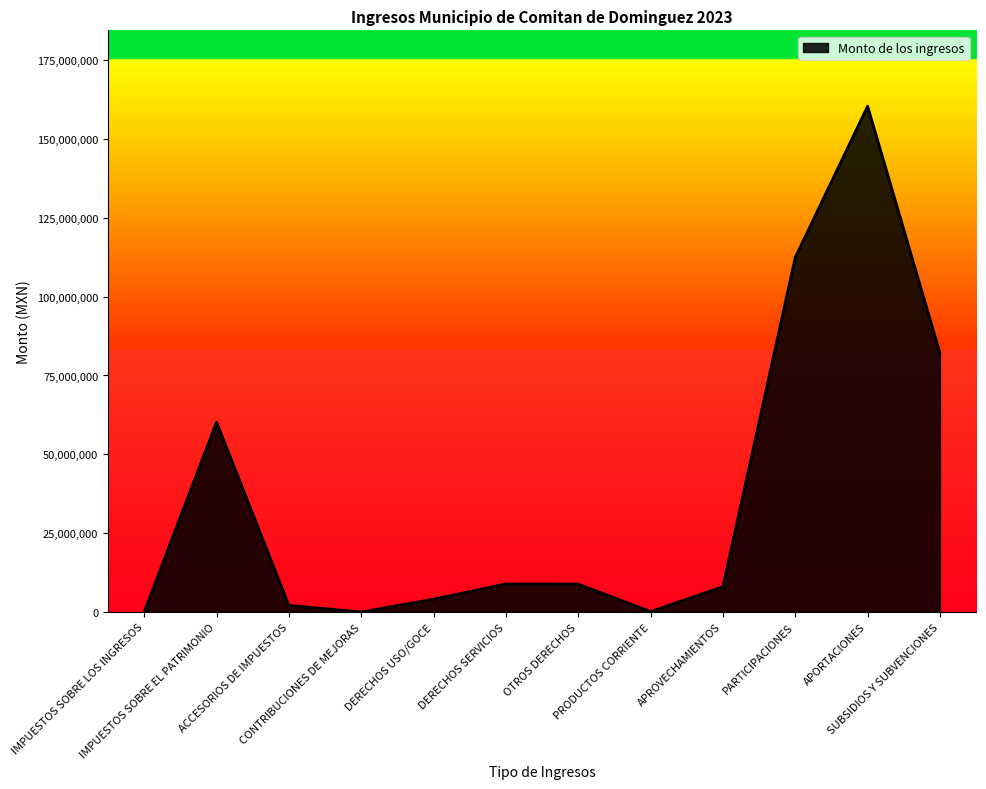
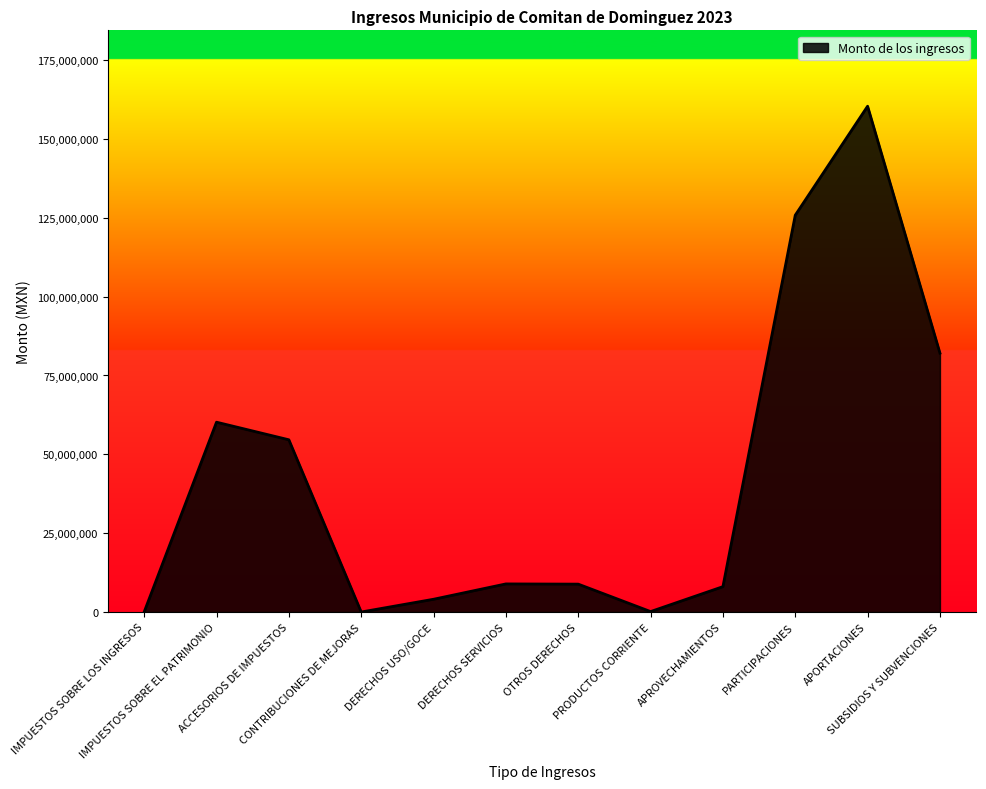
  {
    "IMPUESTOS SOBRE LOS INGRESOS": "0",
    "IMPUESTOS SOBRE EL PATRIMONIO": "60,000,000",
-   "ACCESORIOS DE IMPUESTOS": "2,000,000",
+   "ACCESORIOS DE IMPUESTOS": "55,000,000",
    "CONTRIBUCIONES DE MEJORAS": "0",
    "DERECHOS USO/GOCE": "4,000,000",
    "DERECHOS SERVICIOS": "9,000,000",
    "OTROS DERECHOS": "9,000,000",
    "PRODUCTOS CORRIENTE": "0",
    "APROVECHAMIENTOS": "8,000,000",
-   "PARTICIPACIONES": "112,000,000",
+   "PARTICIPACIONES": "126,000,000",
    "APORTACIONES": "160,000,000",
    "SUBSIDIOS Y SUBVENCIONES": "82,000,000"
  }
